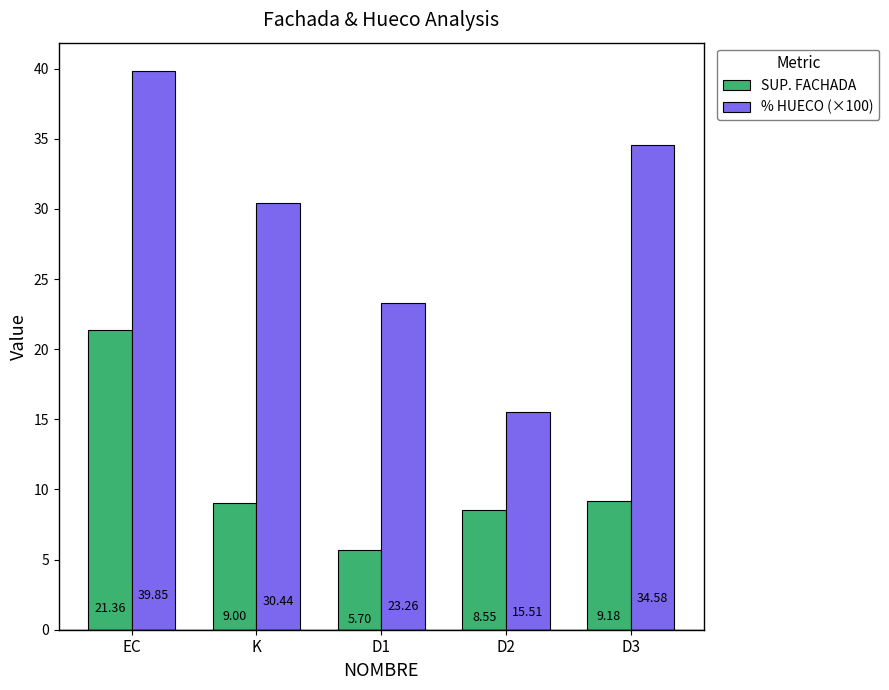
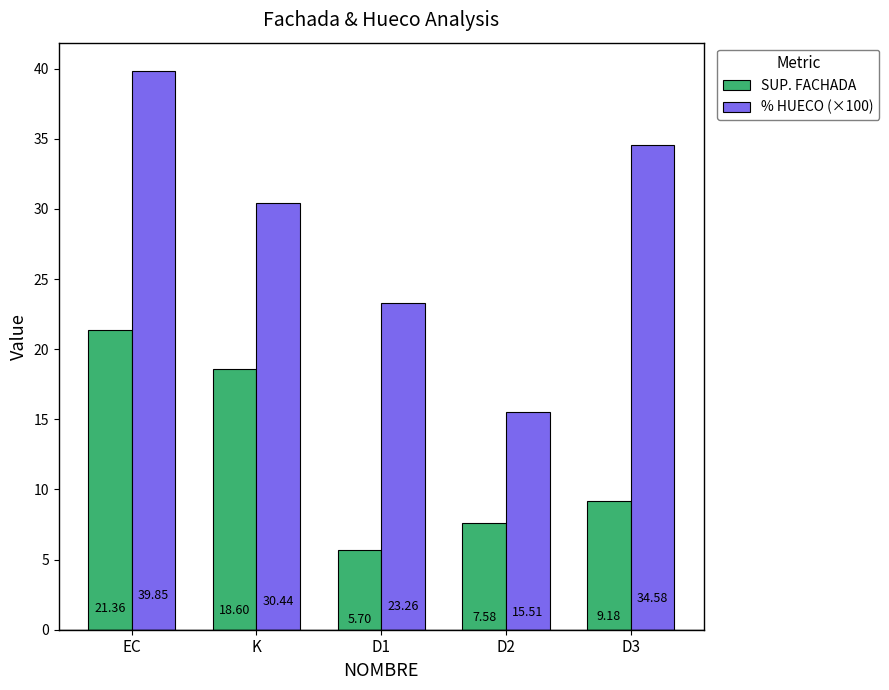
  {
    "SUP. FACHADA": {
      "EC": 21.36,
-     "K": 9.00,
+     "K": 18.60,
      "D1": 5.70,
-     "D2": 8.55,
+     "D2": 7.58,
      "D3": 9.18
    },
    "% HUECO (×100)": {
      "EC": 39.85,
      "K": 30.44,
      "D1": 23.26,
      "D2": 15.51,
      "D3": 34.58
    }
  }
